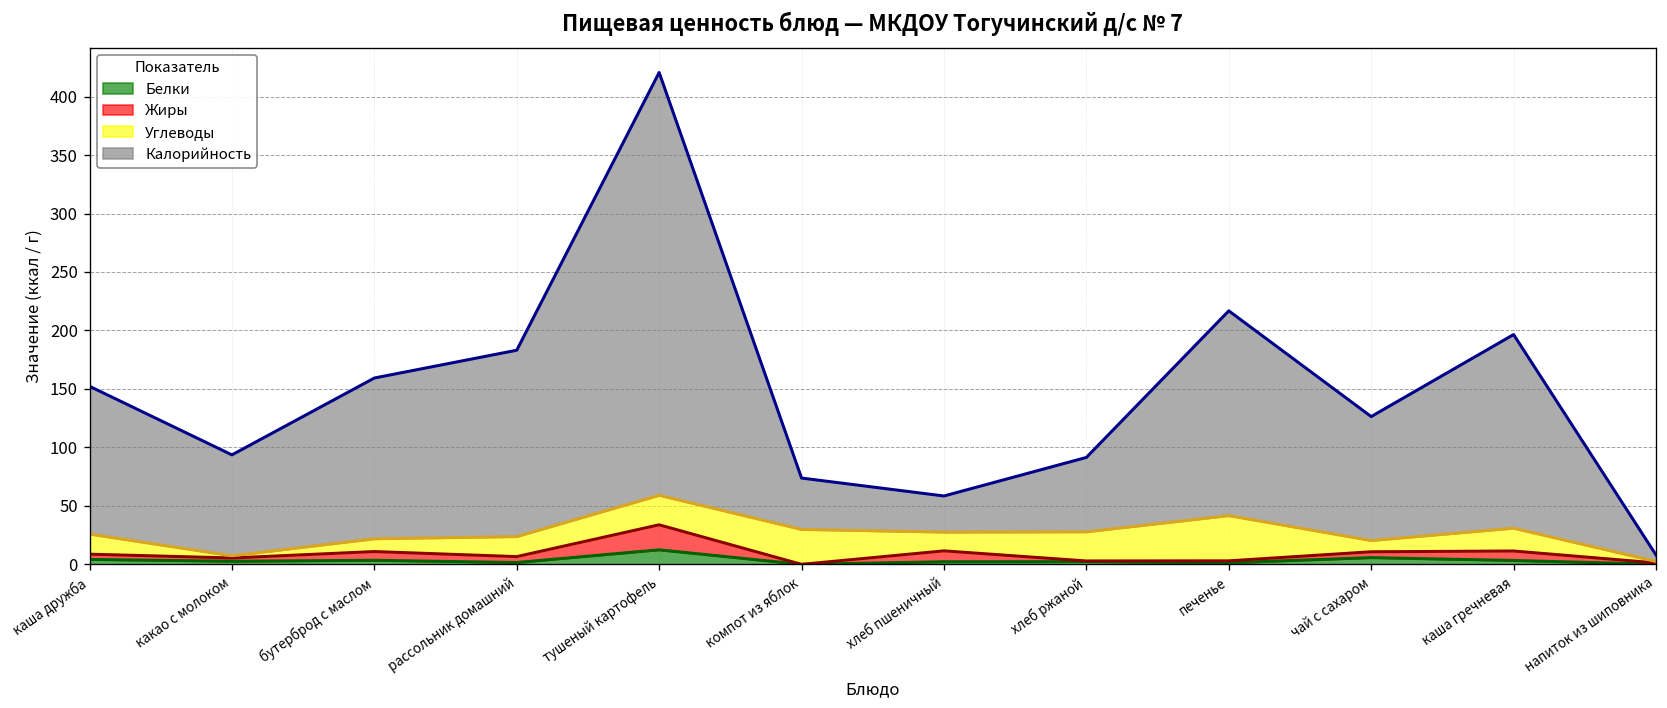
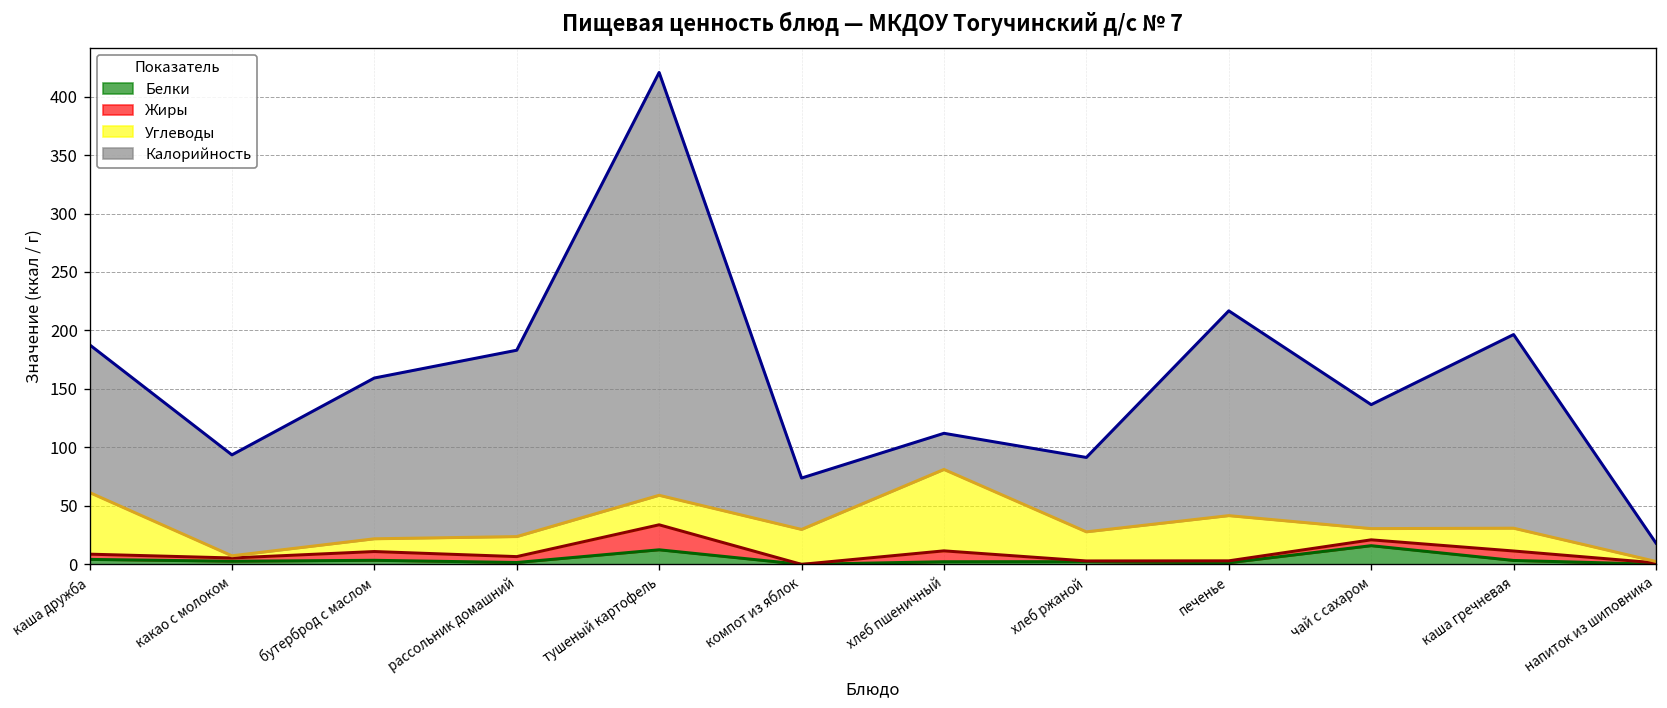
  {
    "Белки": {
      "каша дружба": 0,
      "какао с молоком": 0,
      "бутерброд с маслом": 0,
      "рассольник домашний": 0,
      "тушеный картофель": 10,
      "хлеб пшеничный": 0,
-     "чай с сахаром": 10,
+     "чай с сахаром": 20,
      "каша гречневая": 0
    },
    "Жиры": {
      "каша дружба": 0,
      "бутерброд с маслом": 10,
      "рассольник домашний": 10,
      "тушеный картофель": 20,
      "хлеб пшеничный": 10,
      "чай с сахаром": 10,
      "каша гречневая": 10
    },
    "Углеводы": {
-     "каша дружба": 20,
+     "каша дружба": 50,
      "бутерброд с маслом": 10,
      "рассольник домашний": 20,
      "тушеный картофель": 30,
      "компот из яблок": 30,
-     "хлеб пшеничный": 20,
+     "хлеб пшеничный": 70,
      "хлеб ржаной": 20,
      "печенье": 40,
      "чай с сахаром": 10,
      "каша гречневая": 20
    },
    "Калорийность": {
      "каша дружба": 130,
      "какао с молоком": 90,
      "бутерброд с маслом": 140,
      "рассольник домашний": 160,
      "тушеный картофель": 360,
      "компот из яблок": 40,
      "хлеб пшеничный": 30,
      "хлеб ржаной": 60,
      "печенье": 180,
      "чай с сахаром": 110,
      "каша гречневая": 170,
-     "напиток из шиповника": 10
+     "напиток из шиповника": 20
    }
  }
